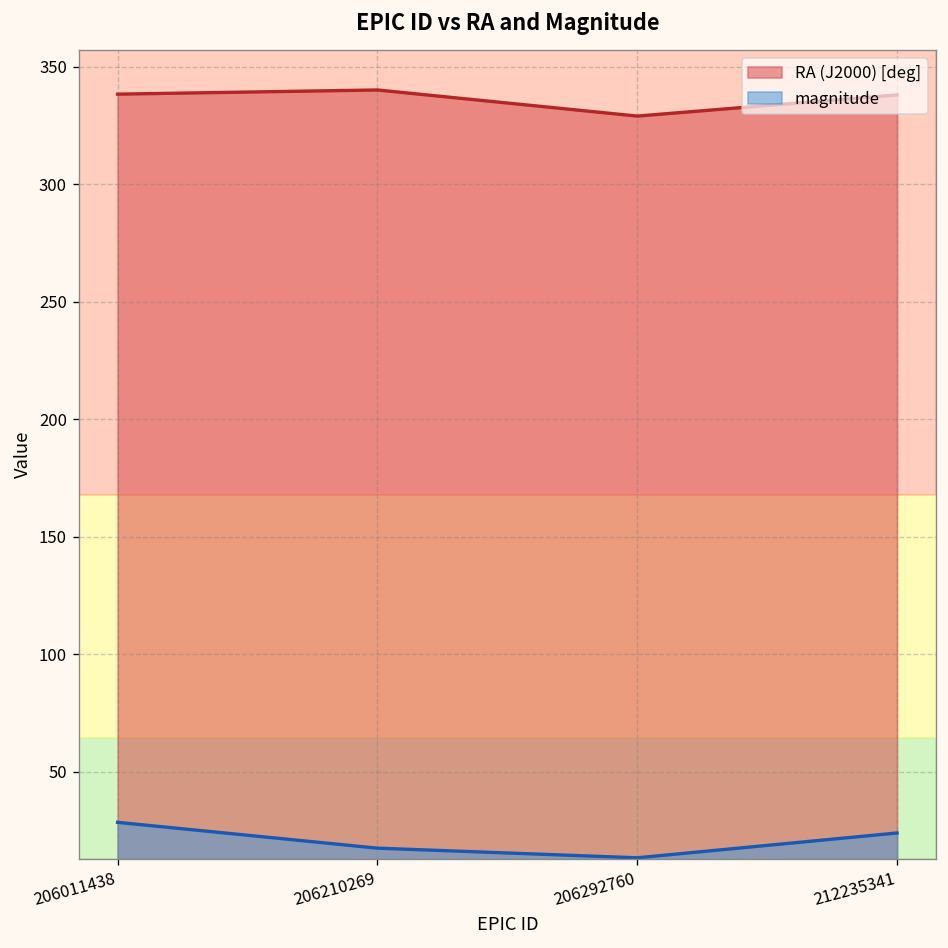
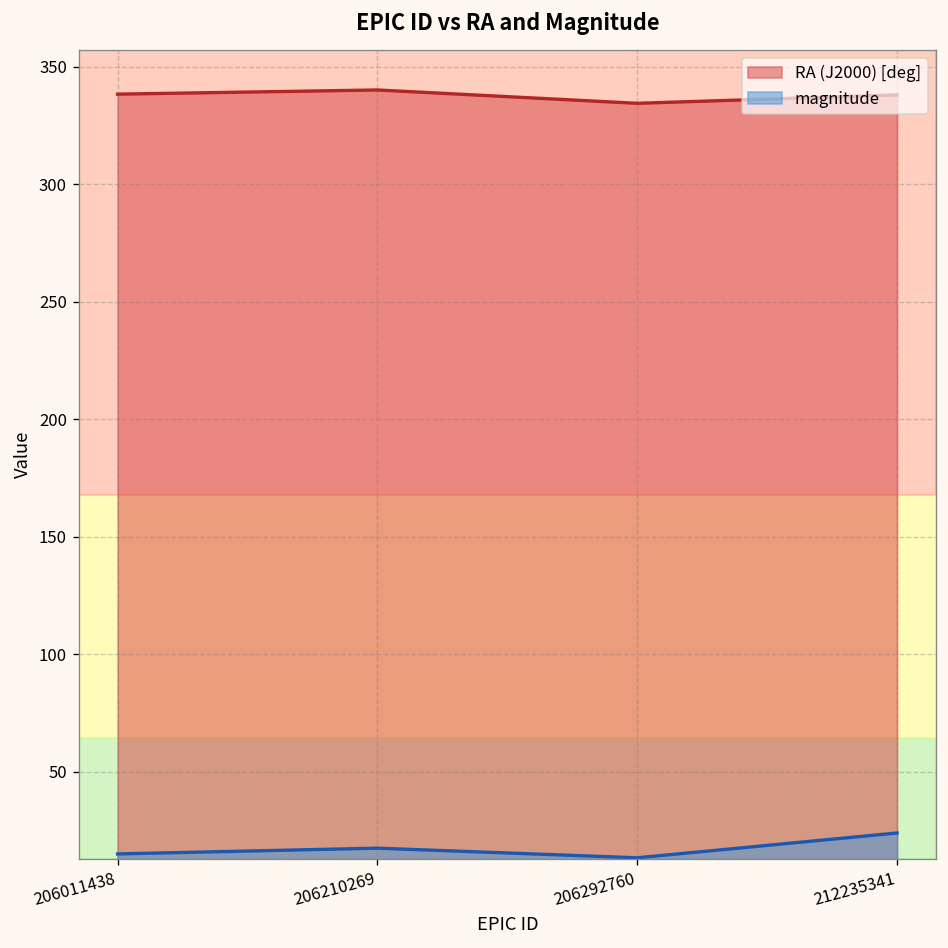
  {
    "RA (J2000) [deg]": {
      "206011438": 338,
      "206210269": 340,
-     "206292760": 329
+     "206292760": 334
    },
    "magnitude": {
-     "206011438": 29,
+     "206011438": 15,
      "206210269": 18,
      "206292760": 13,
      "212235341": 24
    }
  }
